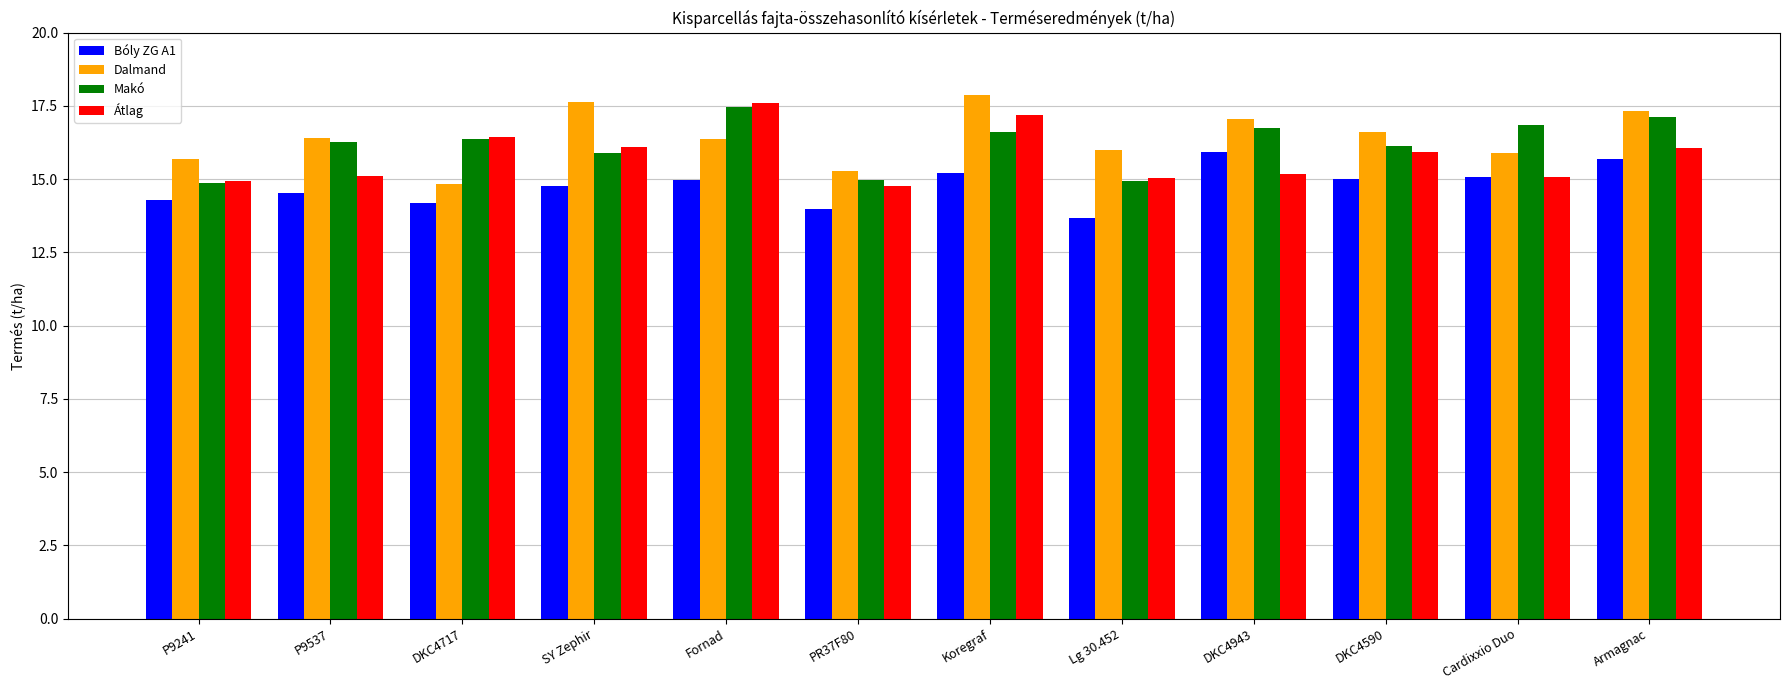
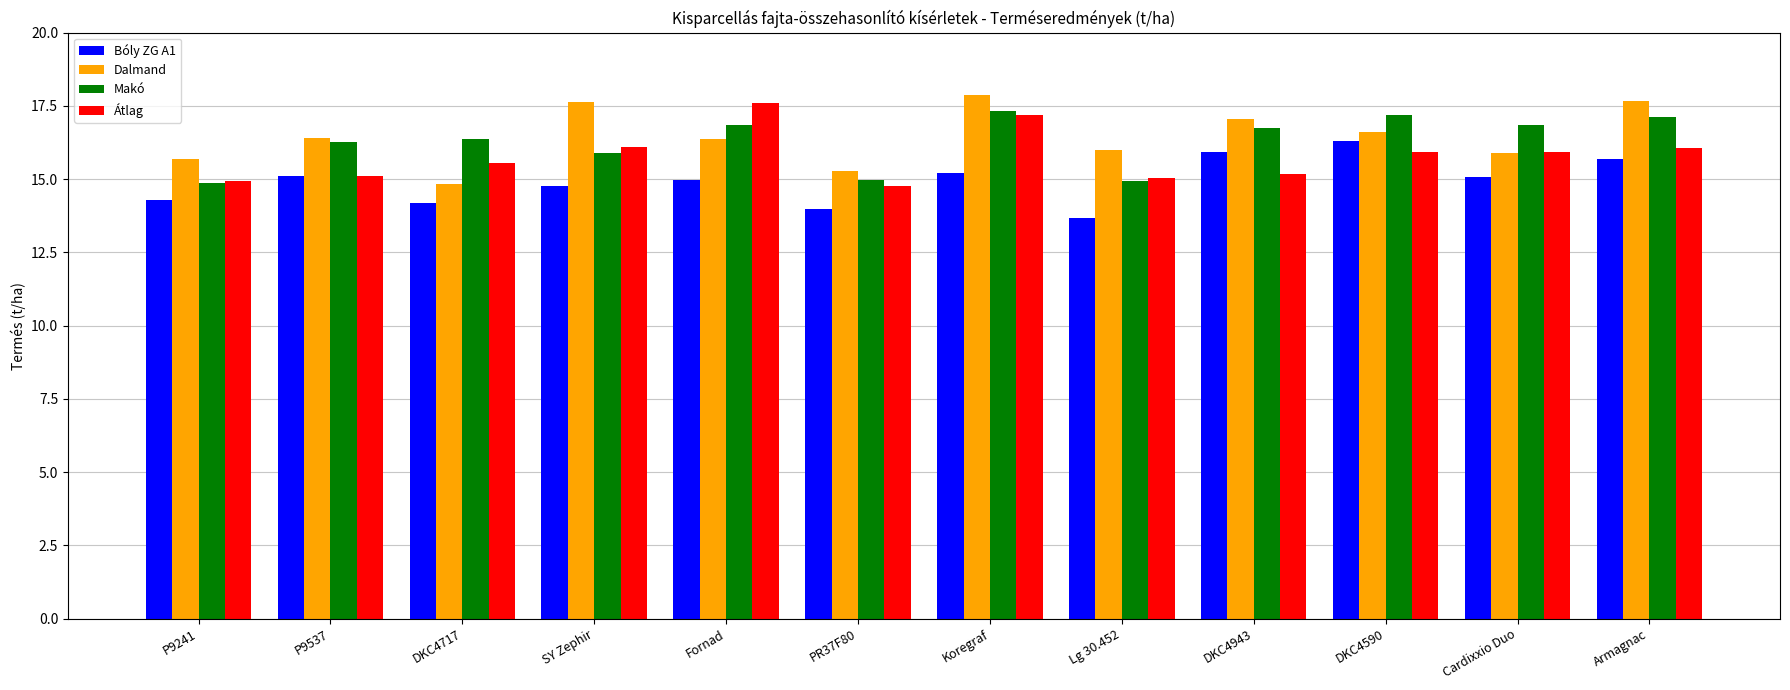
  {
    "Bóly ZG A1": {
      "P9241": 14.3,
-     "P9537": 14.5,
+     "P9537": 15.1,
      "DKC4717": 14.2,
      "SY Zephir": 14.8,
      "Fornad": 15.0,
      "PR37F80": 14.0,
      "Koregraf": 15.2,
      "Lg 30.452": 13.7,
      "DKC4943": 15.9,
-     "DKC4590": 15.0,
+     "DKC4590": 16.3,
      "Cardixxio Duo": 15.1,
      "Armagnac": 15.7
    },
    "Dalmand": {
      "P9241": 15.7,
      "P9537": 16.4,
      "DKC4717": 14.8,
      "SY Zephir": 17.6,
      "Fornad": 16.4,
      "PR37F80": 15.3,
      "Koregraf": 17.9,
      "Lg 30.452": 16.0,
      "DKC4943": 17.1,
      "DKC4590": 16.6,
      "Cardixxio Duo": 15.9,
-     "Armagnac": 17.3
+     "Armagnac": 17.7
    },
    "Makó": {
      "P9241": 14.9,
      "P9537": 16.3,
      "DKC4717": 16.4,
      "SY Zephir": 15.9,
-     "Fornad": 17.5,
+     "Fornad": 16.9,
      "PR37F80": 15.0,
-     "Koregraf": 16.6,
+     "Koregraf": 17.3,
      "Lg 30.452": 14.9,
      "DKC4943": 16.7,
-     "DKC4590": 16.1,
+     "DKC4590": 17.2,
      "Cardixxio Duo": 16.8,
      "Armagnac": 17.1
    },
    "Átlag": {
      "P9241": 14.9,
      "P9537": 15.1,
-     "DKC4717": 16.4,
+     "DKC4717": 15.5,
      "SY Zephir": 16.1,
      "Fornad": 17.6,
      "PR37F80": 14.7,
      "Koregraf": 17.2,
      "Lg 30.452": 15.0,
      "DKC4943": 15.2,
      "DKC4590": 15.9,
-     "Cardixxio Duo": 15.1,
+     "Cardixxio Duo": 15.9,
      "Armagnac": 16.1
    }
  }
